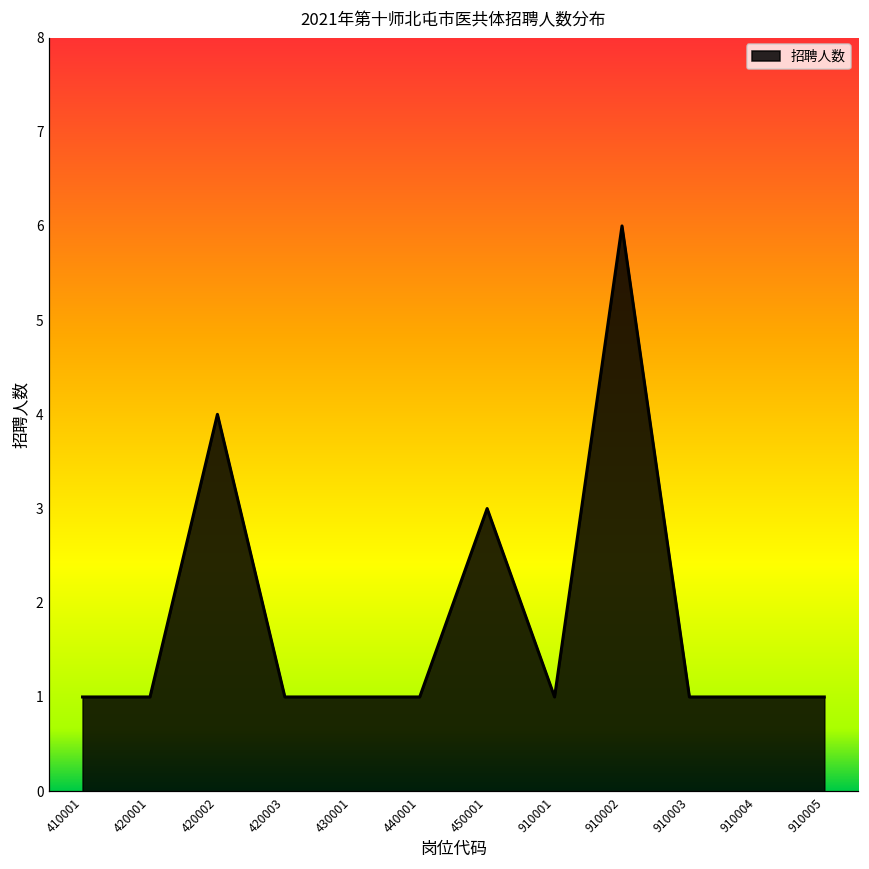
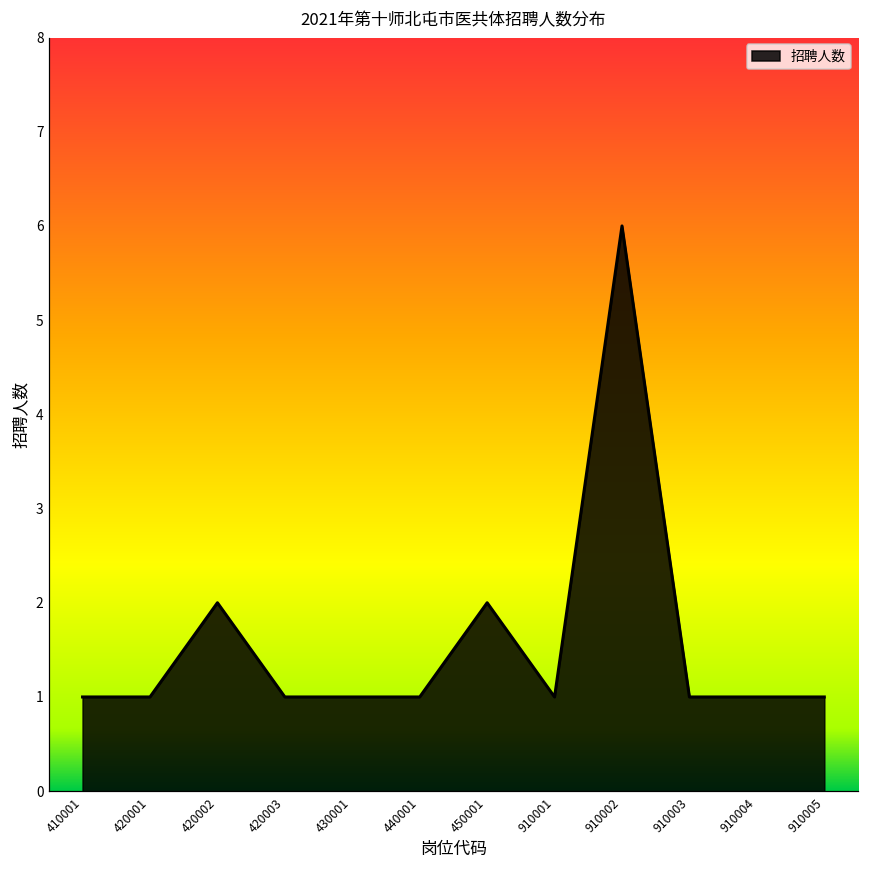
  {
    "410001": 1,
    "420001": 1,
-   "420002": 4,
+   "420002": 2,
    "420003": 1,
    "430001": 1,
    "440001": 1,
-   "450001": 3,
+   "450001": 2,
    "910001": 1,
    "910002": 6,
    "910003": 1,
    "910004": 1,
    "910005": 1
  }
